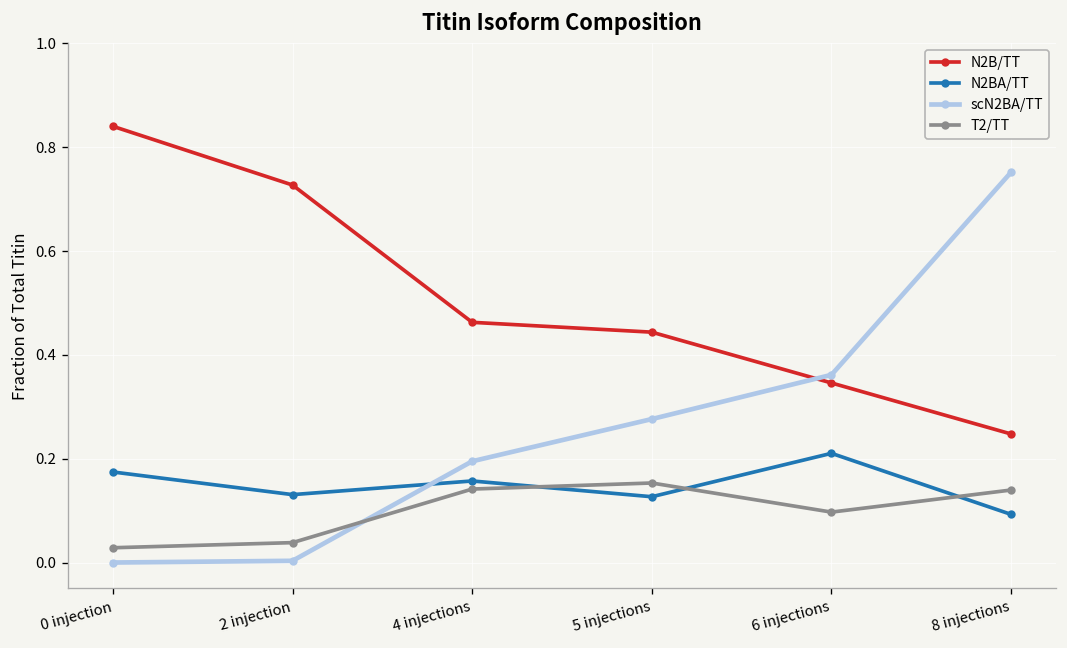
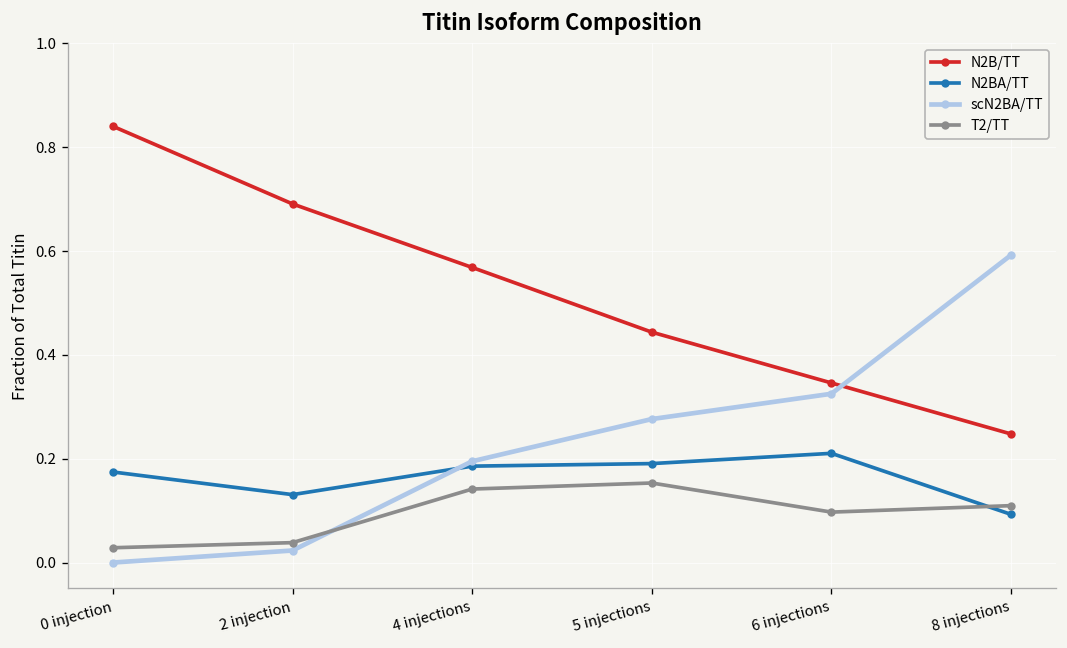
  {
    "N2B/TT": {
      "0 injection": 0.84,
-     "2 injection": 0.73,
-     "4 injections": 0.46,
+     "2 injection": 0.69,
+     "4 injections": 0.57,
      "5 injections": 0.44,
      "6 injections": 0.35,
      "8 injections": 0.25
    },
    "N2BA/TT": {
      "0 injection": 0.17,
      "2 injection": 0.13,
-     "4 injections": 0.16,
-     "5 injections": 0.13,
+     "4 injections": 0.19,
+     "5 injections": 0.19,
      "6 injections": 0.21,
      "8 injections": 0.09
    },
    "scN2BA/TT": {
      "0 injection": 0.00,
-     "2 injection": 0.00,
+     "2 injection": 0.02,
      "4 injections": 0.20,
      "5 injections": 0.28,
-     "6 injections": 0.36,
-     "8 injections": 0.75
+     "6 injections": 0.33,
+     "8 injections": 0.59
    },
    "T2/TT": {
      "0 injection": 0.03,
      "2 injection": 0.04,
      "4 injections": 0.14,
      "5 injections": 0.15,
      "6 injections": 0.10,
-     "8 injections": 0.14
+     "8 injections": 0.11
    }
  }
